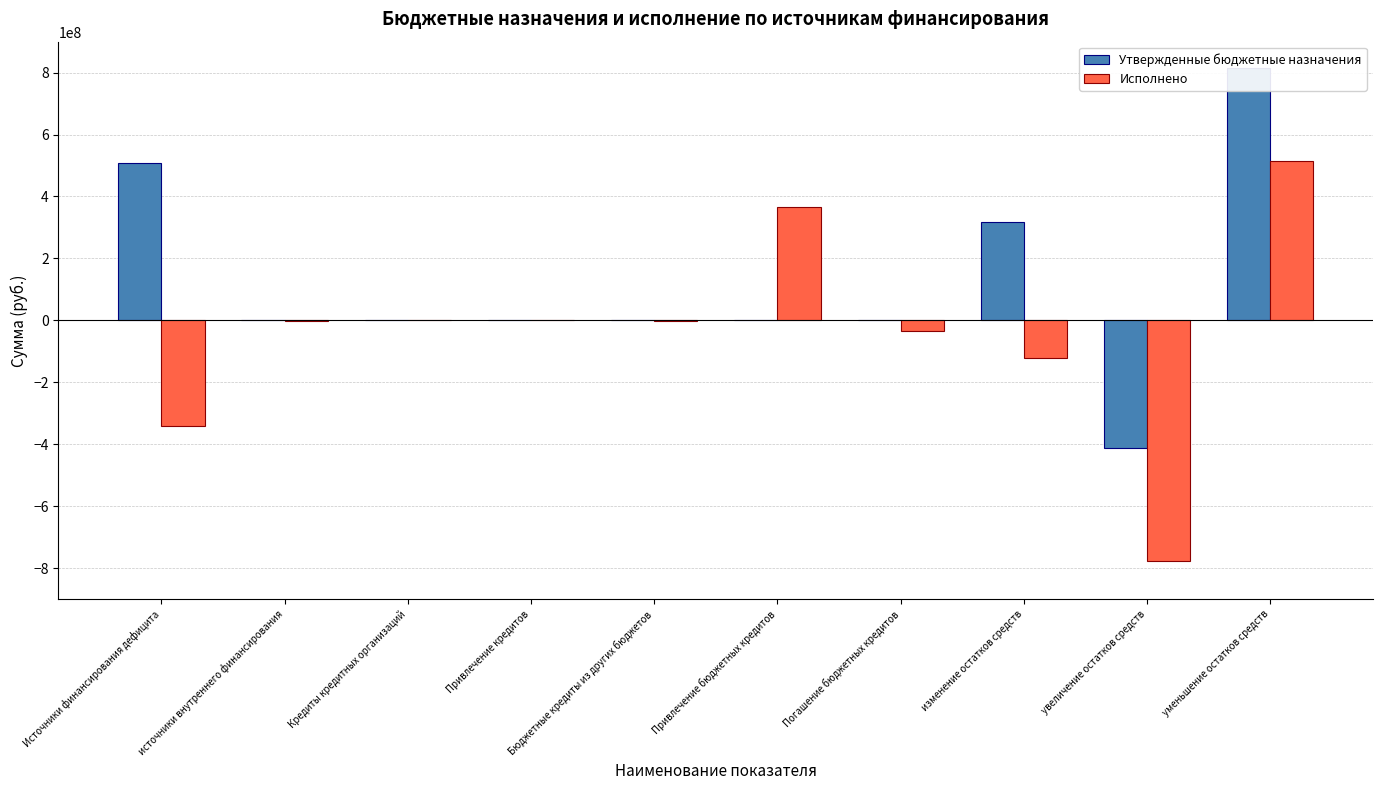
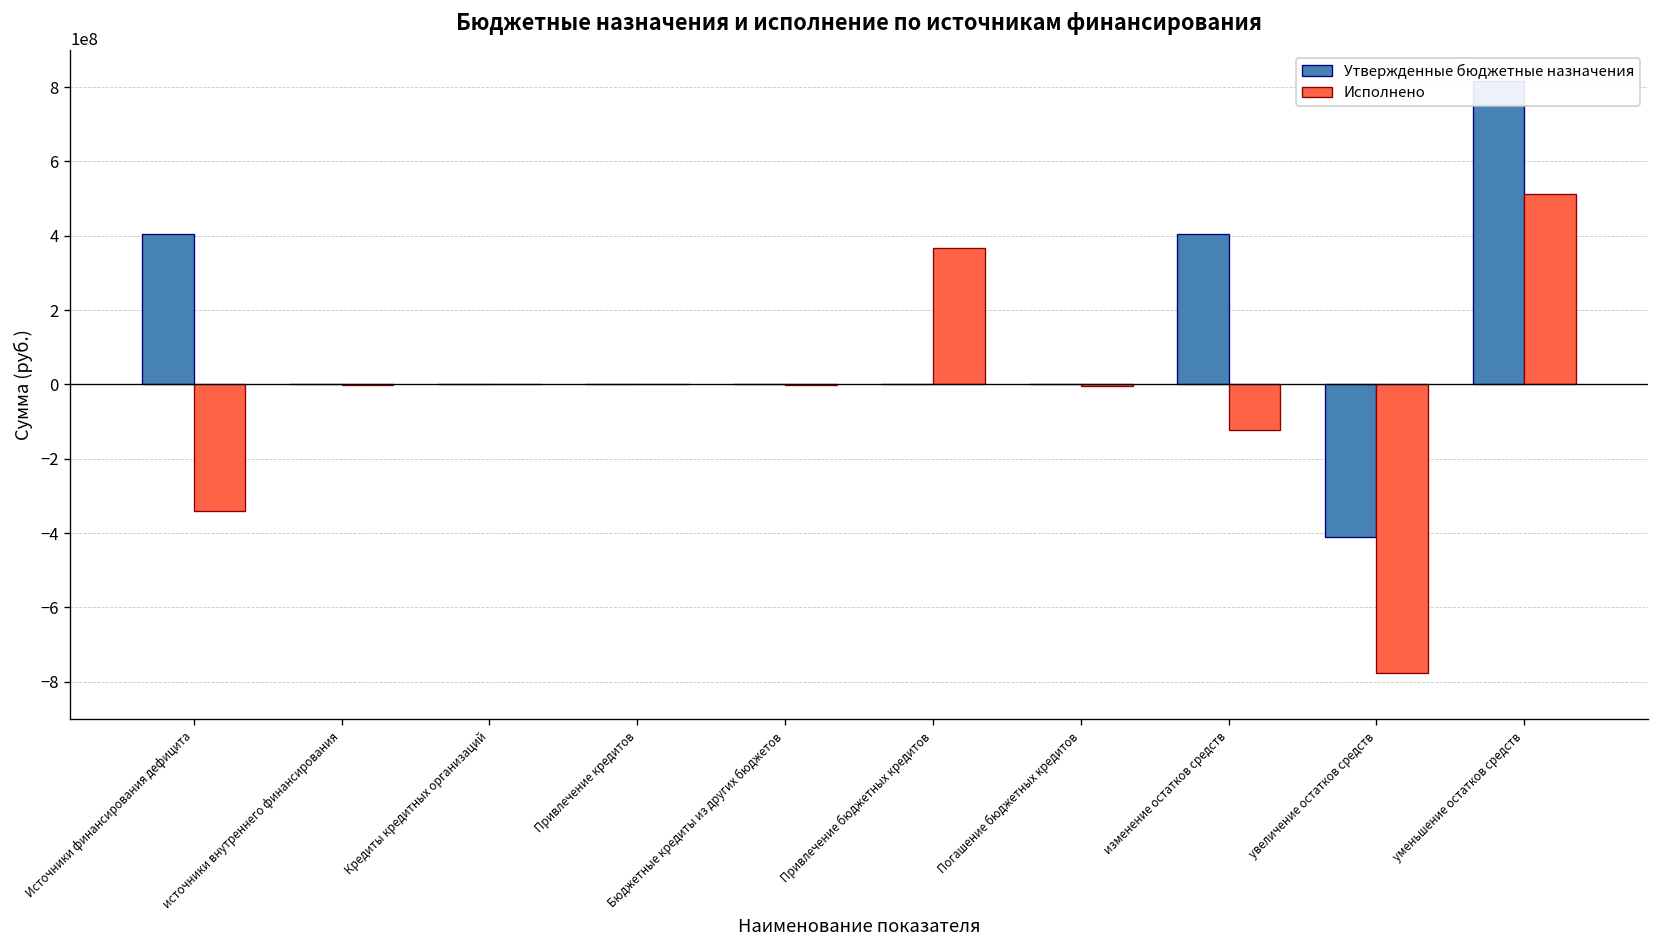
  {
    "Утвержденные бюджетные назначения": {
-     "Источники финансирования дефицита": 510000000,
+     "Источники финансирования дефицита": 410000000,
      "Бюджетные кредиты из других бюджетов": 0,
      "Привлечение бюджетных кредитов": 0,
      "Погашение бюджетных кредитов": 0,
-     "изменение остатков средств": 320000000,
+     "изменение остатков средств": 400000000,
      "увеличение остатков средств": -410000000
    },
    "Исполнено": {
      "Источники финансирования дефицита": -340000000,
      "Кредиты кредитных организаций": 0,
      "Привлечение кредитов": 0,
      "Привлечение бюджетных кредитов": 370000000,
-     "Погашение бюджетных кредитов": -30000000,
+     "Погашение бюджетных кредитов": 0,
      "изменение остатков средств": -120000000,
      "увеличение остатков средств": -780000000,
      "уменьшение остатков средств": 510000000
    }
  }
